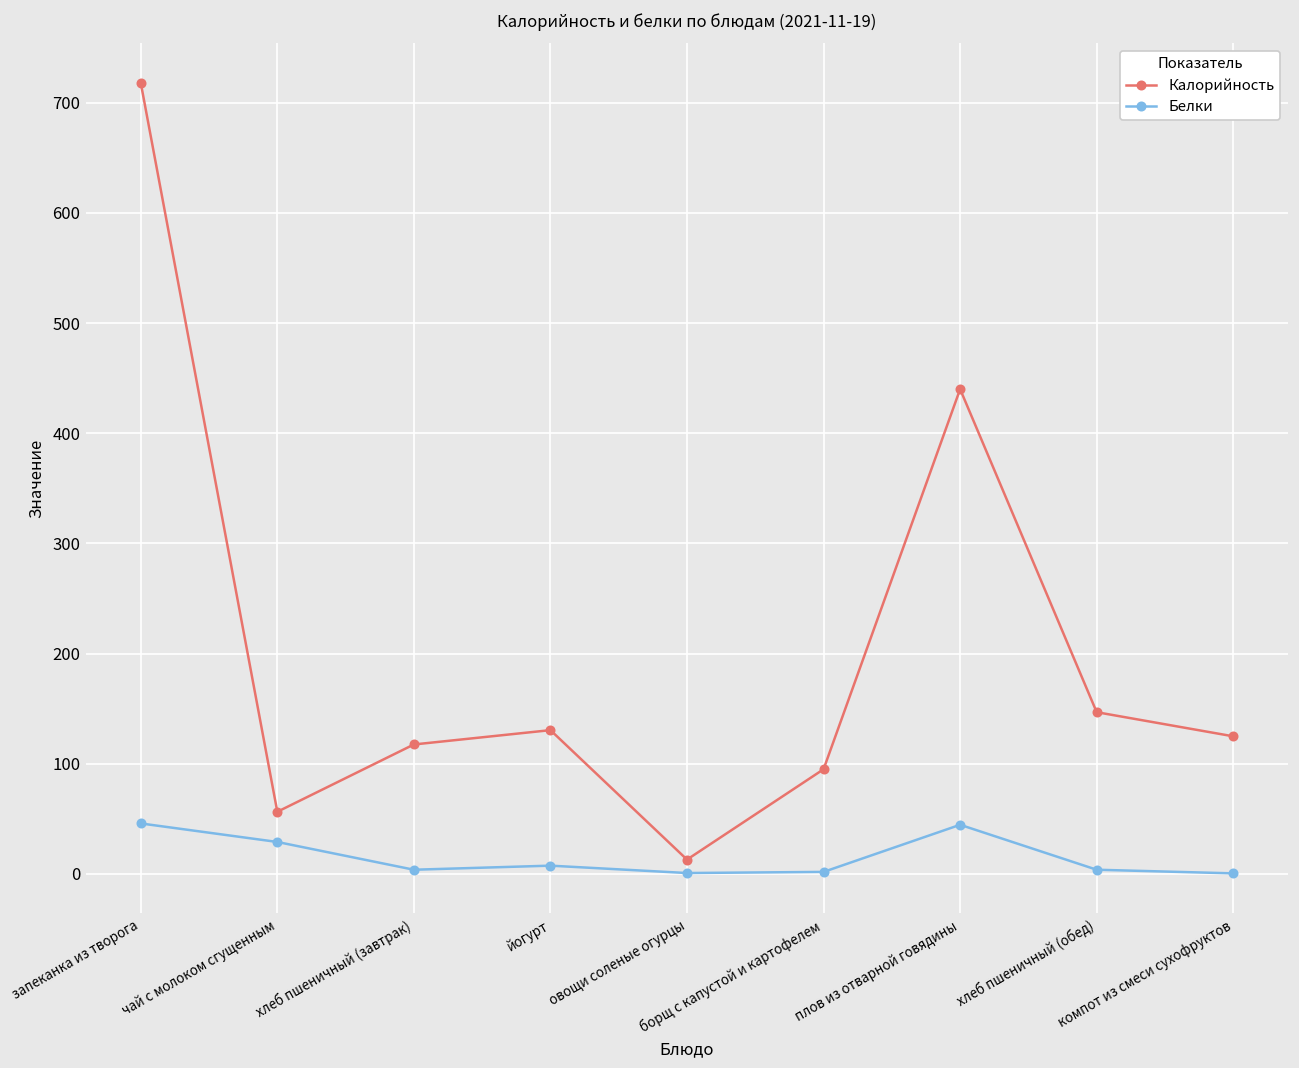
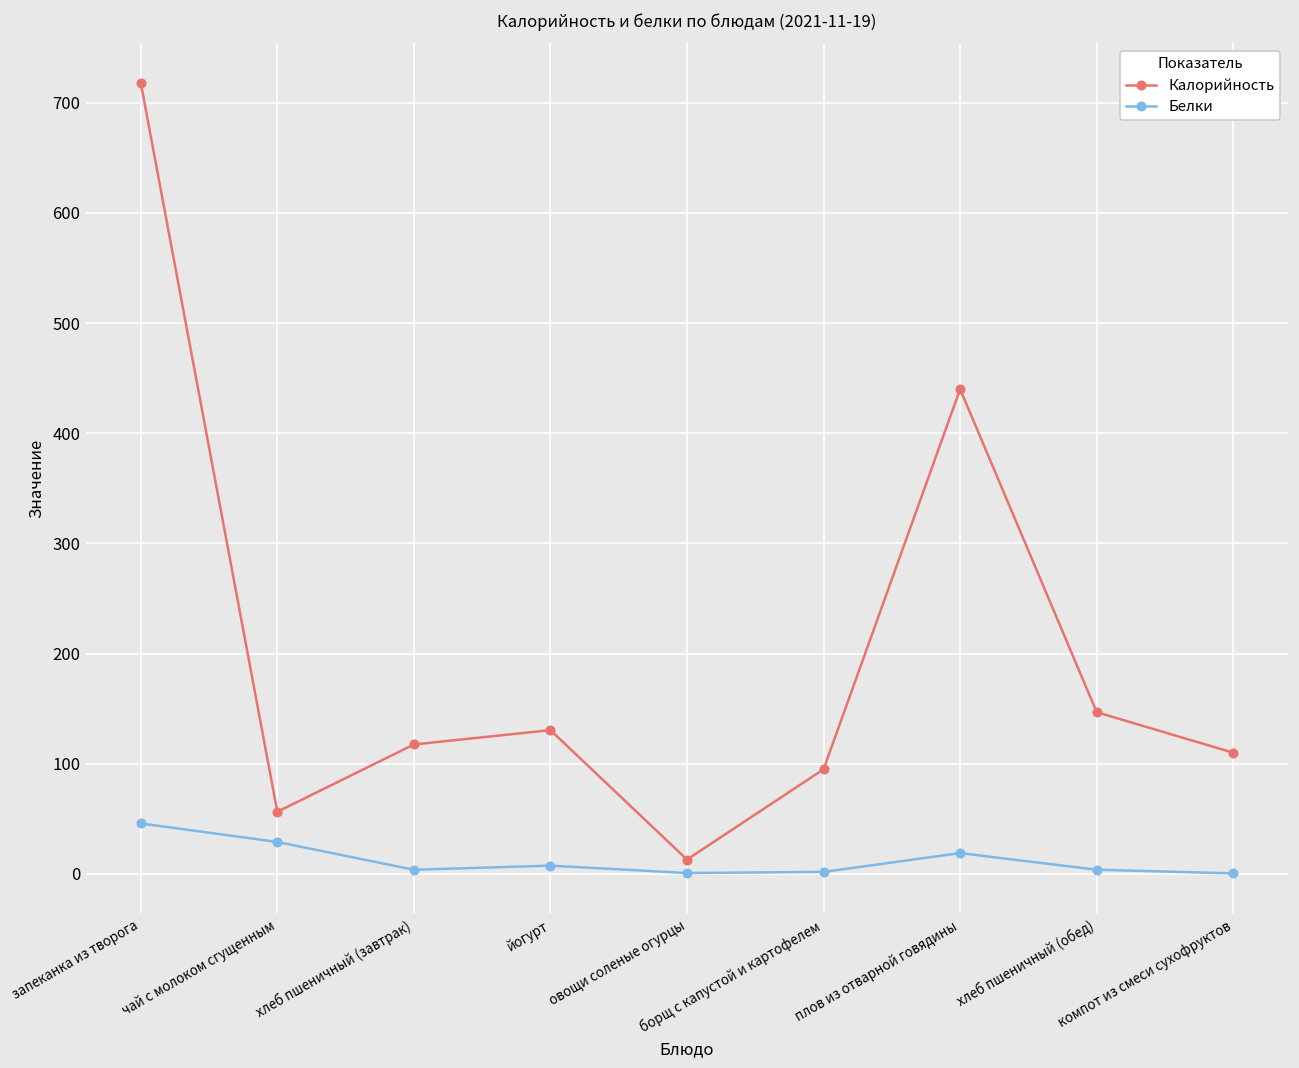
  {
    "Калорийность": {
      "запеканка из творога": 720,
      "чай с молоком сгущенным": 60,
      "хлеб пшеничный (завтрак)": 120,
      "йогурт": 130,
      "овощи соленые огурцы": 10,
      "борщ с капустой и картофелем": 100,
      "плов из отварной говядины": 440,
      "хлеб пшеничный (обед)": 150,
-     "компот из смеси сухофруктов": 120
+     "компот из смеси сухофруктов": 110
    },
    "Белки": {
      "запеканка из творога": 50,
      "чай с молоком сгущенным": 30,
      "хлеб пшеничный (завтрак)": 0,
      "йогурт": 10,
      "овощи соленые огурцы": 0,
      "борщ с капустой и картофелем": 0,
-     "плов из отварной говядины": 40,
+     "плов из отварной говядины": 20,
      "хлеб пшеничный (обед)": 0,
      "компот из смеси сухофруктов": 0
    }
  }
